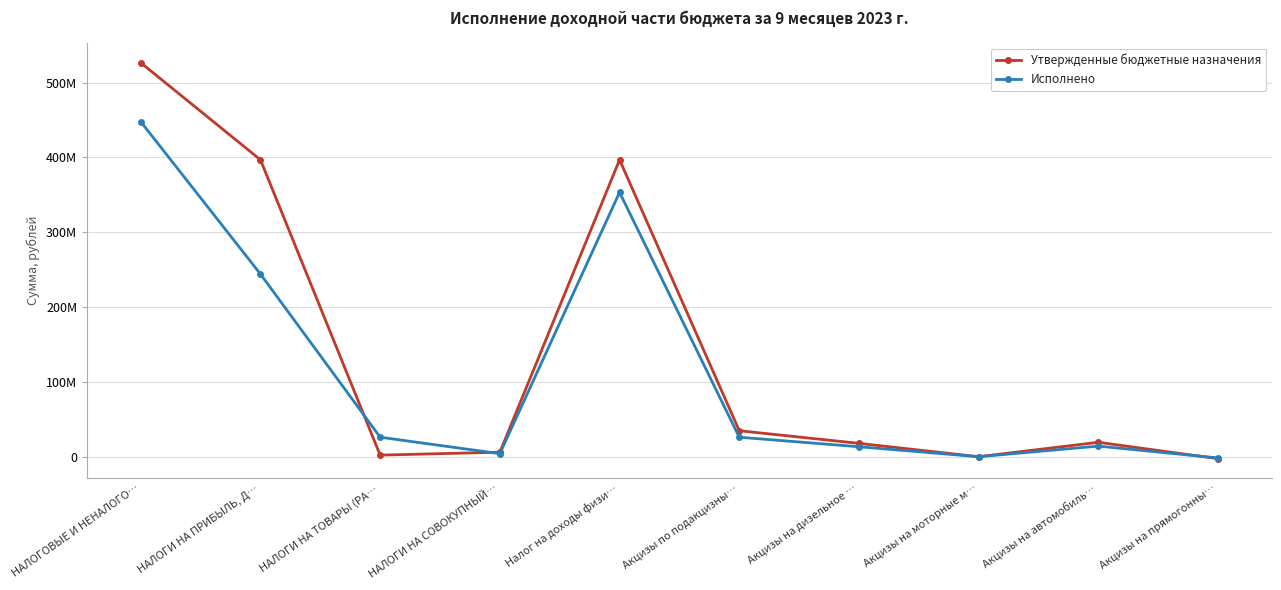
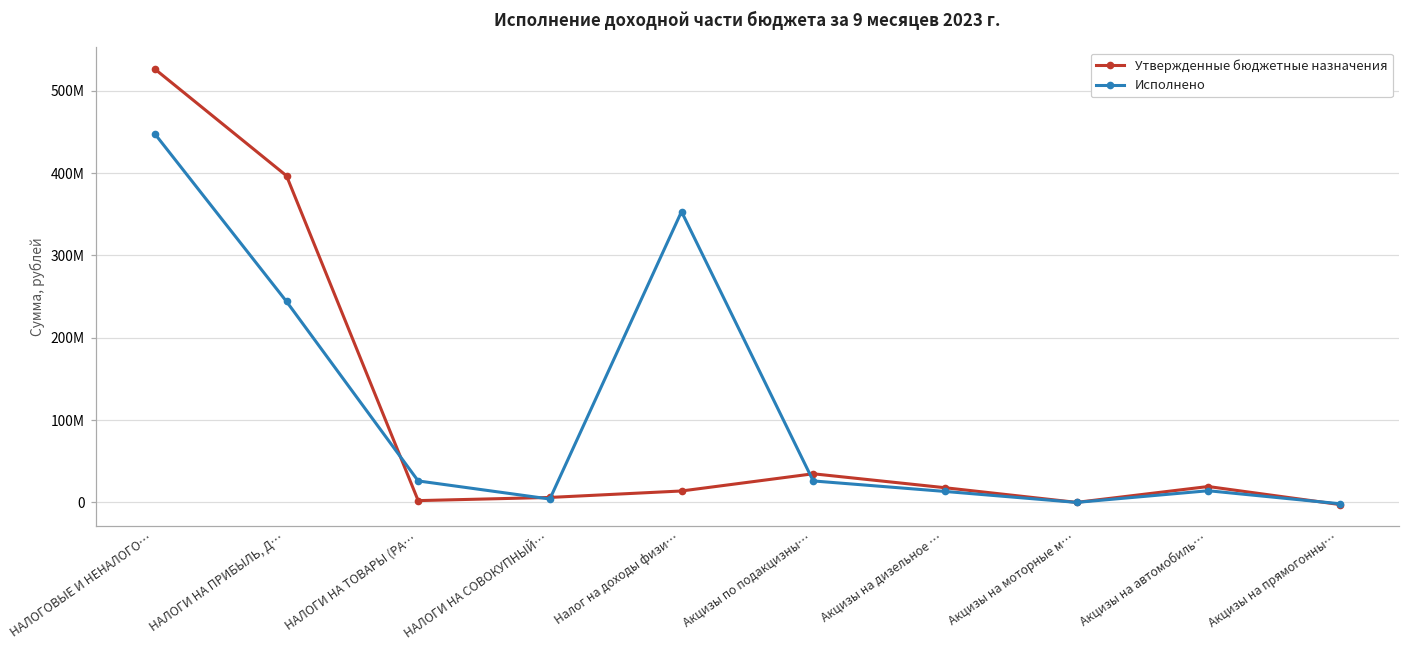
  {
    "Утвержденные бюджетные назначения": {
      "НАЛОГОВЫЕ И НЕНАЛОГО…": 530000000,
      "НАЛОГИ НА ПРИБЫЛЬ, Д…": 400000000,
      "НАЛОГИ НА ТОВАРЫ (РА…": 0,
-     "Налог на доходы физи…": 400000000,
+     "Налог на доходы физи…": 10000000,
      "Акцизы по подакцизны…": 30000000,
      "Акцизы на дизельное …": 20000000,
      "Акцизы на автомобиль…": 20000000
    },
    "Исполнено": {
      "НАЛОГОВЫЕ И НЕНАЛОГО…": 450000000,
      "НАЛОГИ НА ПРИБЫЛЬ, Д…": 240000000,
      "НАЛОГИ НА ТОВАРЫ (РА…": 30000000,
      "Налог на доходы физи…": 350000000,
      "Акцизы по подакцизны…": 30000000,
      "Акцизы на дизельное …": 10000000,
      "Акцизы на автомобиль…": 10000000
    }
  }
